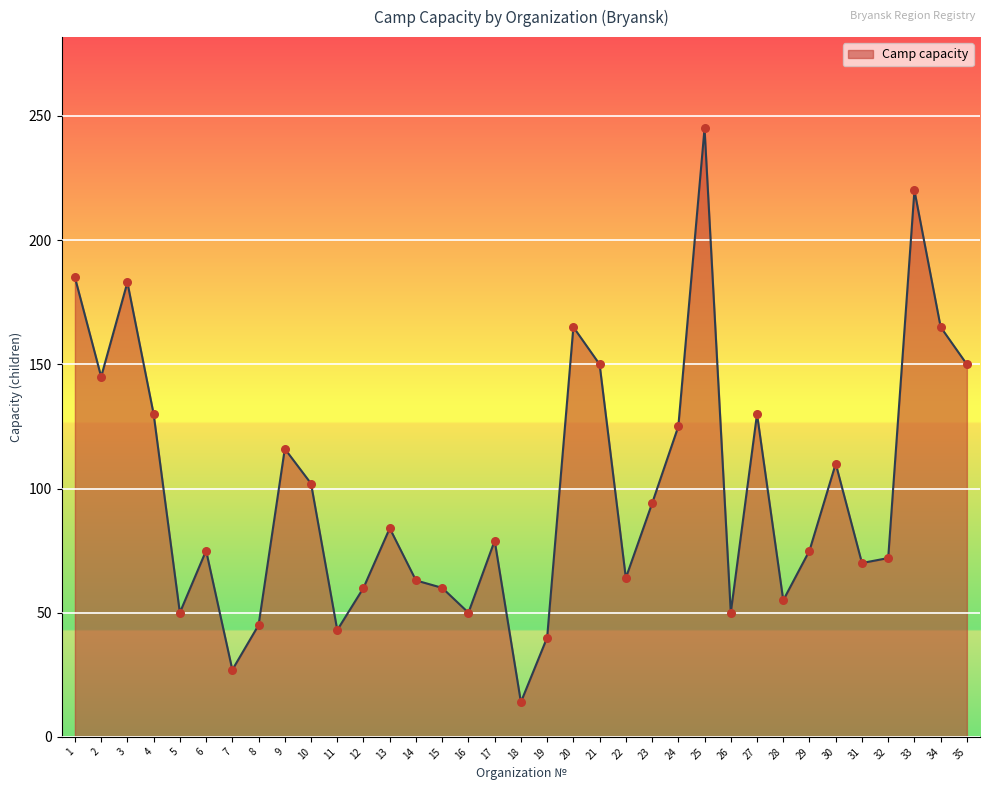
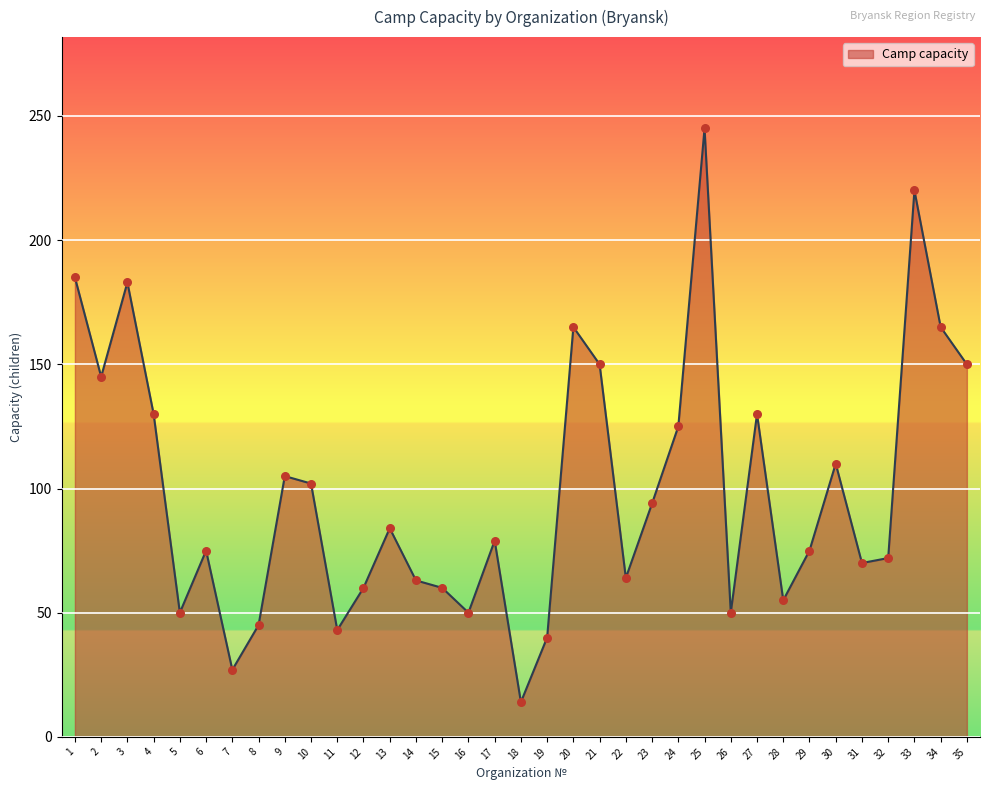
  {
    "1": 185,
    "2": 145,
    "3": 183,
    "4": 130,
    "5": 50,
    "6": 75,
    "7": 27,
    "8": 45,
-   "9": 116,
+   "9": 105,
    "10": 102,
    "11": 43,
    "12": 60,
    "13": 84,
    "14": 63,
    "15": 60,
    "16": 50,
    "17": 79,
    "18": 14,
    "19": 40,
    "20": 165,
    "21": 150,
    "22": 64,
    "23": 94,
    "24": 125,
    "25": 245,
    "26": 50,
    "27": 130,
    "28": 55,
    "29": 75,
    "30": 110,
    "31": 70,
    "32": 72,
    "33": 220,
    "34": 165,
    "35": 150
  }
